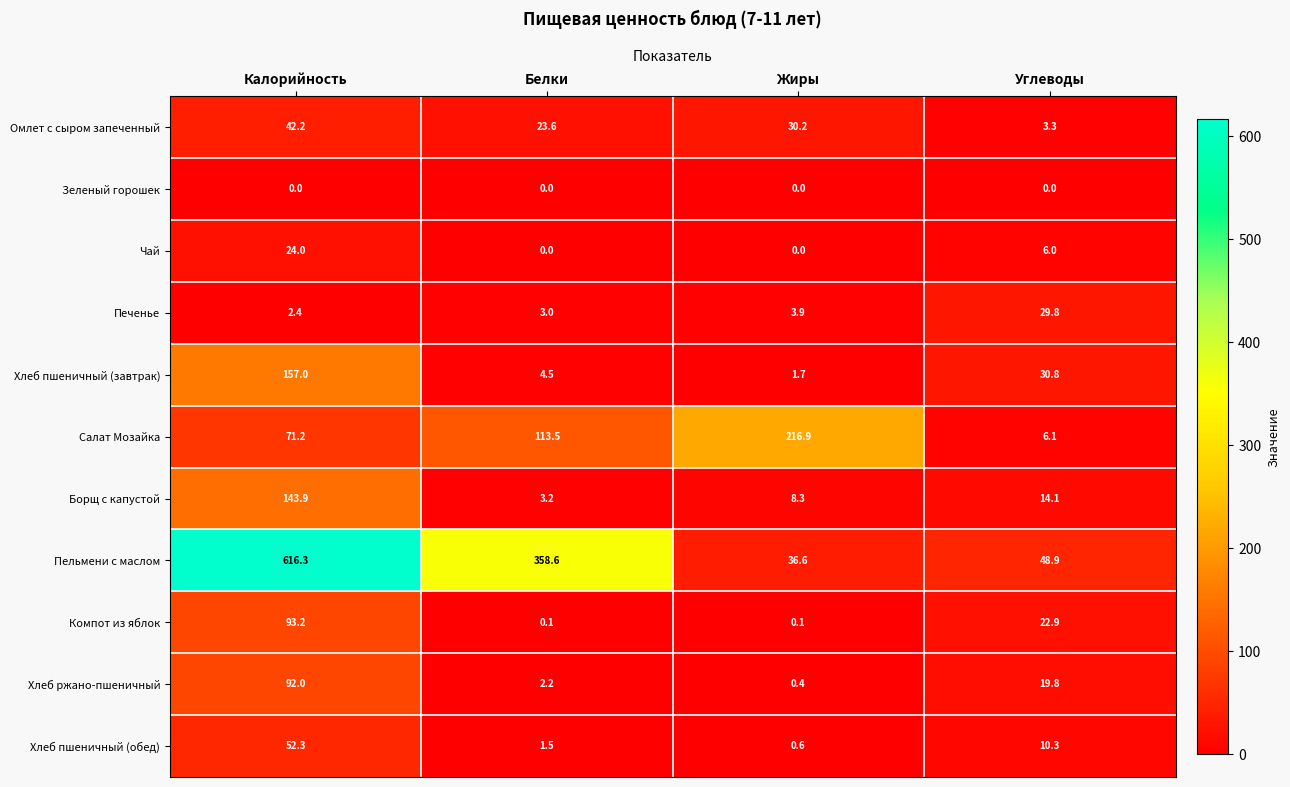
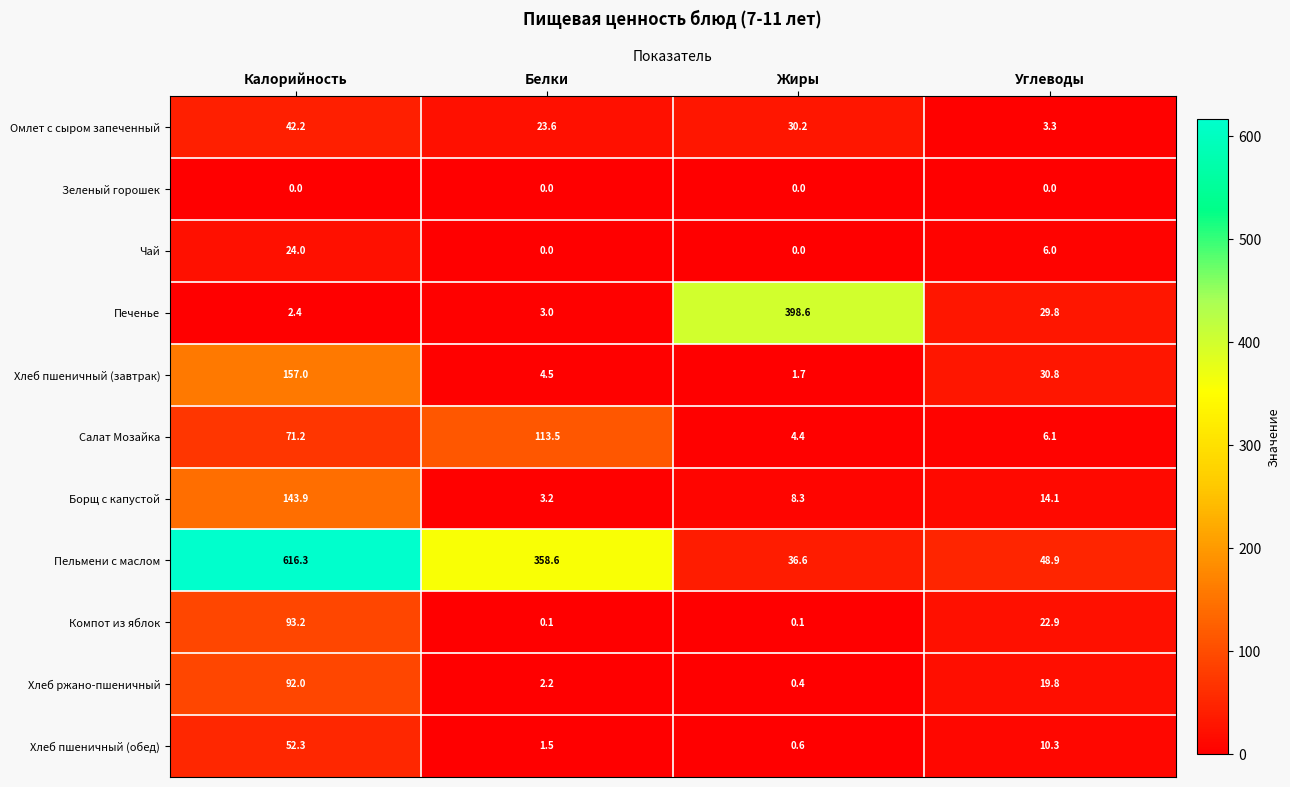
  {
    "Омлет с сыром запеченный": {
      "Калорийность": 42.2,
      "Белки": 23.6,
      "Жиры": 30.2,
      "Углеводы": 3.3
    },
    "Зеленый горошек": {
      "Калорийность": 0.0,
      "Белки": 0.0,
      "Жиры": 0.0,
      "Углеводы": 0.0
    },
    "Чай": {
      "Калорийность": 24.0,
      "Белки": 0.0,
      "Жиры": 0.0,
      "Углеводы": 6.0
    },
    "Печенье": {
      "Калорийность": 2.4,
      "Белки": 3.0,
-     "Жиры": 3.9,
+     "Жиры": 398.6,
      "Углеводы": 29.8
    },
    "Хлеб пшеничный (завтрак)": {
      "Калорийность": 157.0,
      "Белки": 4.5,
      "Жиры": 1.7,
      "Углеводы": 30.8
    },
    "Салат Мозайка": {
      "Калорийность": 71.2,
      "Белки": 113.5,
-     "Жиры": 216.9,
+     "Жиры": 4.4,
      "Углеводы": 6.1
    },
    "Борщ с капустой": {
      "Калорийность": 143.9,
      "Белки": 3.2,
      "Жиры": 8.3,
      "Углеводы": 14.1
    },
    "Пельмени с маслом": {
      "Калорийность": 616.3,
      "Белки": 358.6,
      "Жиры": 36.6,
      "Углеводы": 48.9
    },
    "Компот из яблок": {
      "Калорийность": 93.2,
      "Белки": 0.1,
      "Жиры": 0.1,
      "Углеводы": 22.9
    },
    "Хлеб ржано-пшеничный": {
      "Калорийность": 92.0,
      "Белки": 2.2,
      "Жиры": 0.4,
      "Углеводы": 19.8
    },
    "Хлеб пшеничный (обед)": {
      "Калорийность": 52.3,
      "Белки": 1.5,
      "Жиры": 0.6,
      "Углеводы": 10.3
    }
  }
